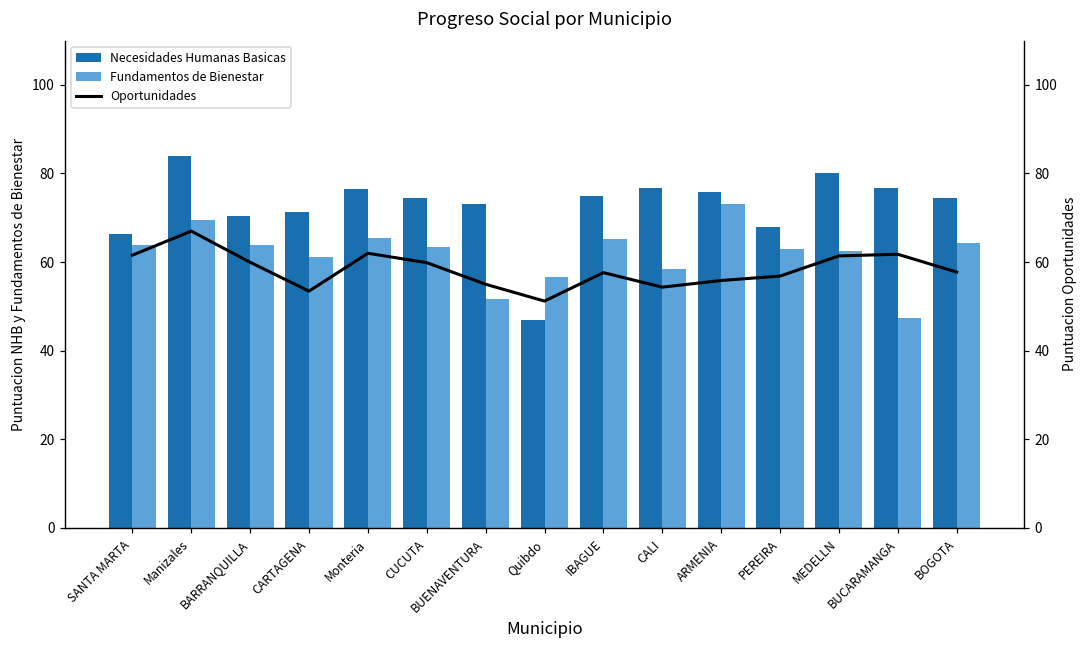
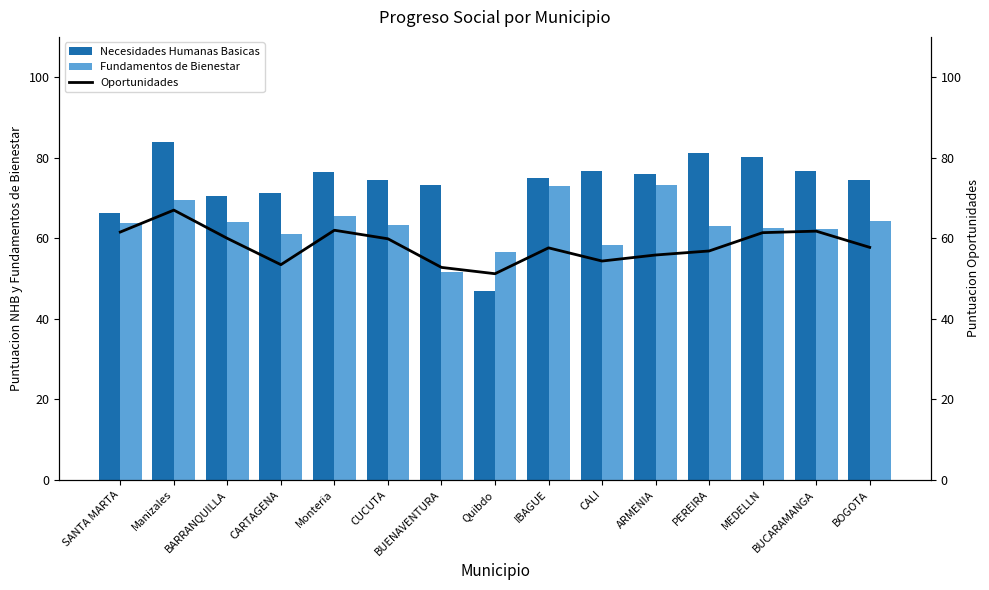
  {
    "Necesidades Humanas Basicas": {
      "SANTA MARTA": 66,
      "Manizales": 84,
      "BARRANQUILLA": 70,
      "CARTAGENA": 71,
      "Monteria": 76,
      "CUCUTA": 75,
      "BUENAVENTURA": 73,
      "Quibdo": 47,
      "IBAGUE": 75,
      "CALI": 77,
      "ARMENIA": 76,
-     "PEREIRA": 68,
+     "PEREIRA": 81,
      "MEDELLN": 80,
      "BUCARAMANGA": 77,
      "BOGOTA": 74
    },
    "Fundamentos de Bienestar": {
      "SANTA MARTA": 64,
      "Manizales": 69,
      "BARRANQUILLA": 64,
      "CARTAGENA": 61,
      "Monteria": 65,
      "CUCUTA": 63,
      "BUENAVENTURA": 52,
      "Quibdo": 57,
-     "IBAGUE": 65,
+     "IBAGUE": 73,
      "CALI": 58,
      "ARMENIA": 73,
      "PEREIRA": 63,
      "MEDELLN": 63,
-     "BUCARAMANGA": 47,
+     "BUCARAMANGA": 62,
      "BOGOTA": 64
    },
    "Oportunidades": {
      "SANTA MARTA": 62,
      "Manizales": 67,
      "BARRANQUILLA": 60,
      "CARTAGENA": 53,
      "Monteria": 62,
      "CUCUTA": 60,
-     "BUENAVENTURA": 55,
+     "BUENAVENTURA": 53,
      "Quibdo": 51,
      "IBAGUE": 58,
      "CALI": 54,
      "ARMENIA": 56,
      "PEREIRA": 57,
      "MEDELLN": 61,
      "BUCARAMANGA": 62,
      "BOGOTA": 58
    }
  }
